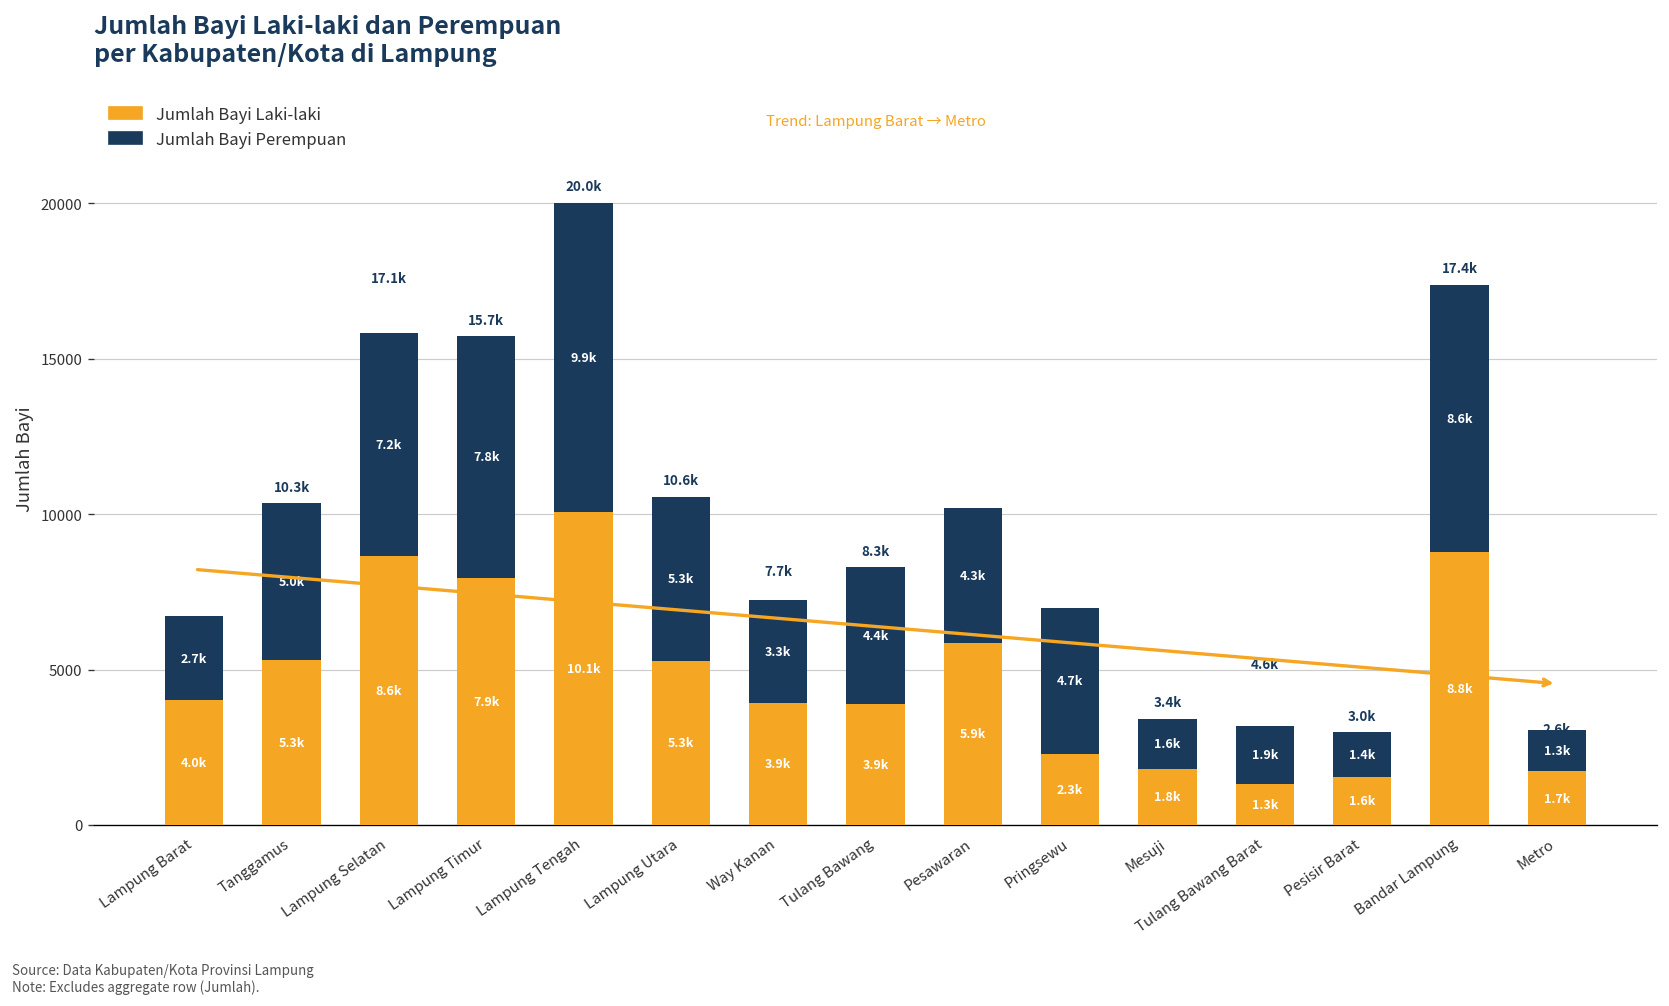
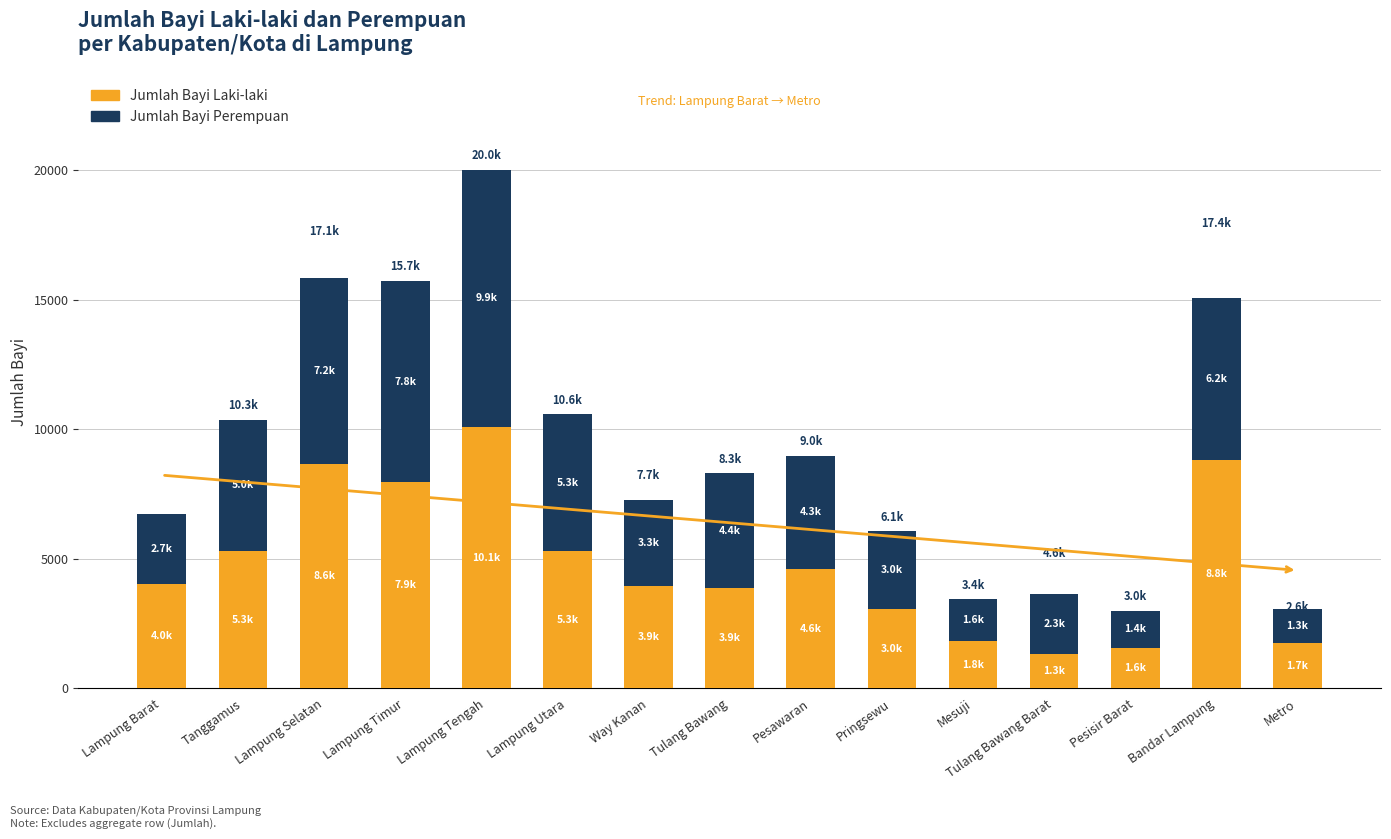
  {
    "Jumlah Bayi Laki-laki": {
      "Lampung Barat": "4.0k",
      "Tanggamus": "5.3k",
      "Lampung Selatan": "8.6k",
      "Lampung Timur": "7.9k",
      "Lampung Tengah": "10.1k",
      "Lampung Utara": "5.3k",
      "Way Kanan": "3.9k",
      "Tulang Bawang": "3.9k",
-     "Pesawaran": "5.9k",
-     "Pringsewu": "2.3k",
+     "Pesawaran": "4.6k",
+     "Pringsewu": "3.0k",
      "Mesuji": "1.8k",
      "Tulang Bawang Barat": "1.3k",
      "Pesisir Barat": "1.6k",
      "Bandar Lampung": "8.8k",
      "Metro": "1.7k"
    },
    "Jumlah Bayi Perempuan": {
      "Lampung Barat": "2.7k",
      "Tanggamus": "5.0k",
      "Lampung Selatan": "7.2k",
      "Lampung Timur": "7.8k",
      "Lampung Tengah": "9.9k",
      "Lampung Utara": "5.3k",
      "Way Kanan": "3.3k",
      "Tulang Bawang": "4.4k",
      "Pesawaran": "4.3k",
-     "Pringsewu": "4.7k",
+     "Pringsewu": "3.0k",
      "Mesuji": "1.6k",
-     "Tulang Bawang Barat": "1.9k",
+     "Tulang Bawang Barat": "2.3k",
      "Pesisir Barat": "1.4k",
-     "Bandar Lampung": "8.6k",
+     "Bandar Lampung": "6.2k",
      "Metro": "1.3k"
    }
  }
